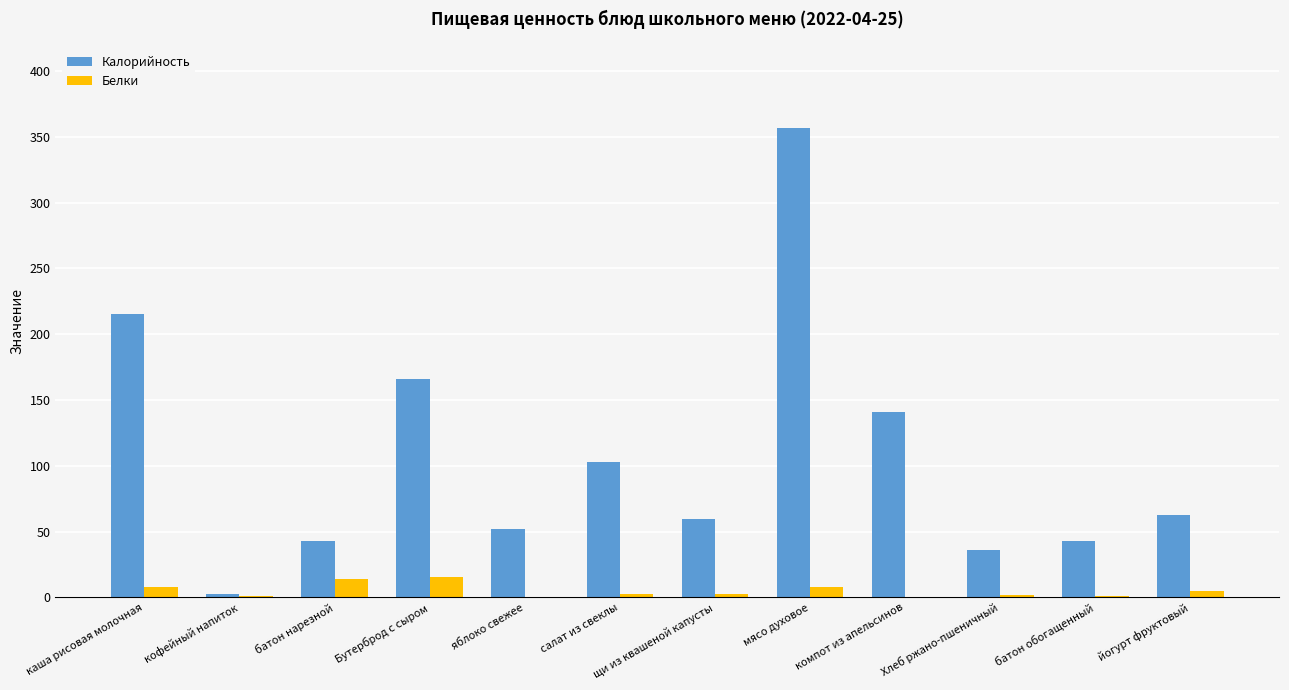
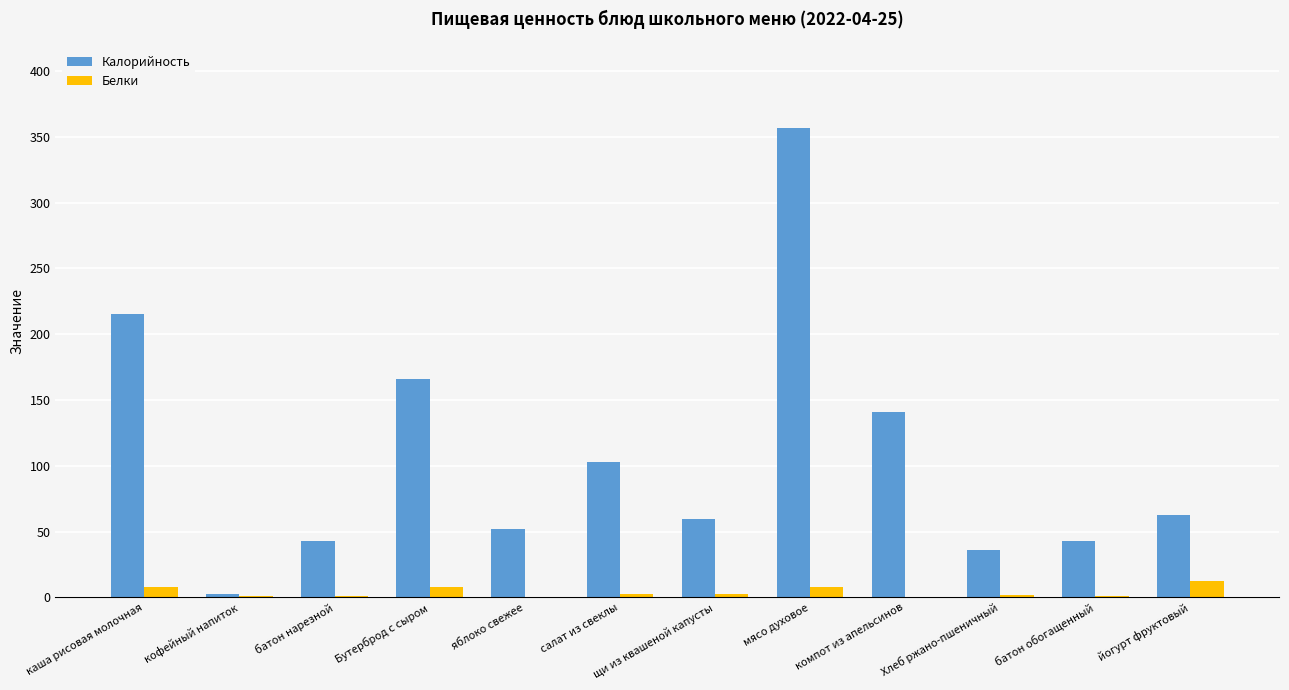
  {
    "Калорийность": {
      "каша рисовая молочная": 215,
      "кофейный напиток": 3,
      "батон нарезной": 43,
      "Бутерброд с сыром": 166,
      "яблоко свежее": 52,
      "салат из свеклы": 103,
      "щи из квашеной капусты": 60,
      "мясо духовое": 357,
      "компот из апельсинов": 141,
      "Хлеб ржано-пшеничный": 36,
      "батон обогащенный": 43,
      "йогурт фруктовый": 63
    },
    "Белки": {
      "каша рисовая молочная": 8,
-     "батон нарезной": 14,
-     "Бутерброд с сыром": 15,
+     "батон нарезной": 1,
+     "Бутерброд с сыром": 8,
      "салат из свеклы": 3,
      "щи из квашеной капусты": 2,
      "мясо духовое": 8,
      "Хлеб ржано-пшеничный": 2,
-     "йогурт фруктовый": 5
+     "йогурт фруктовый": 13
    }
  }
